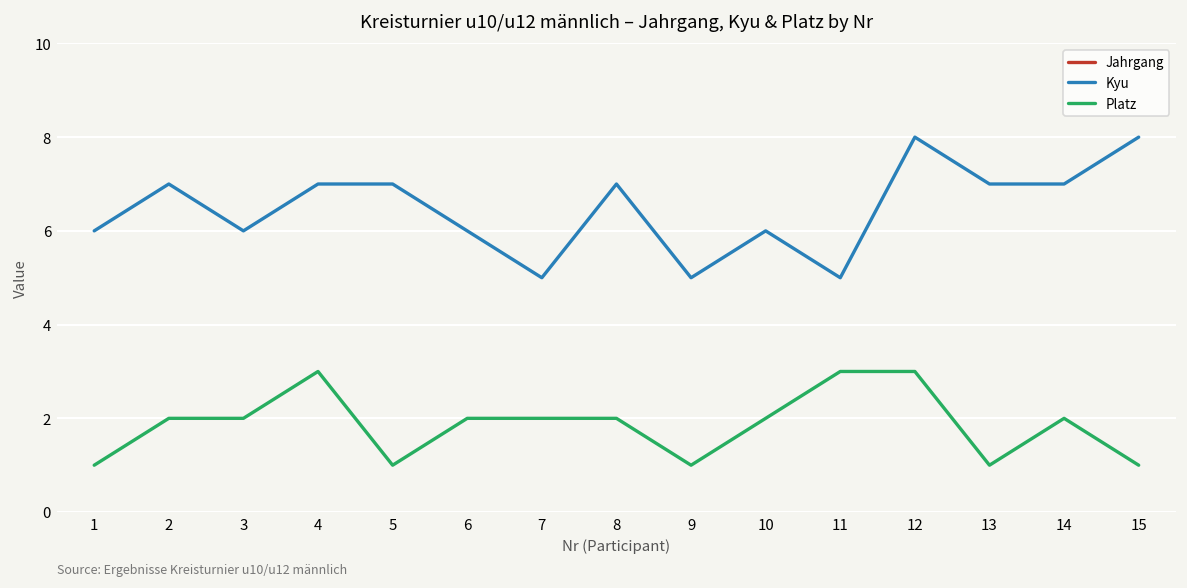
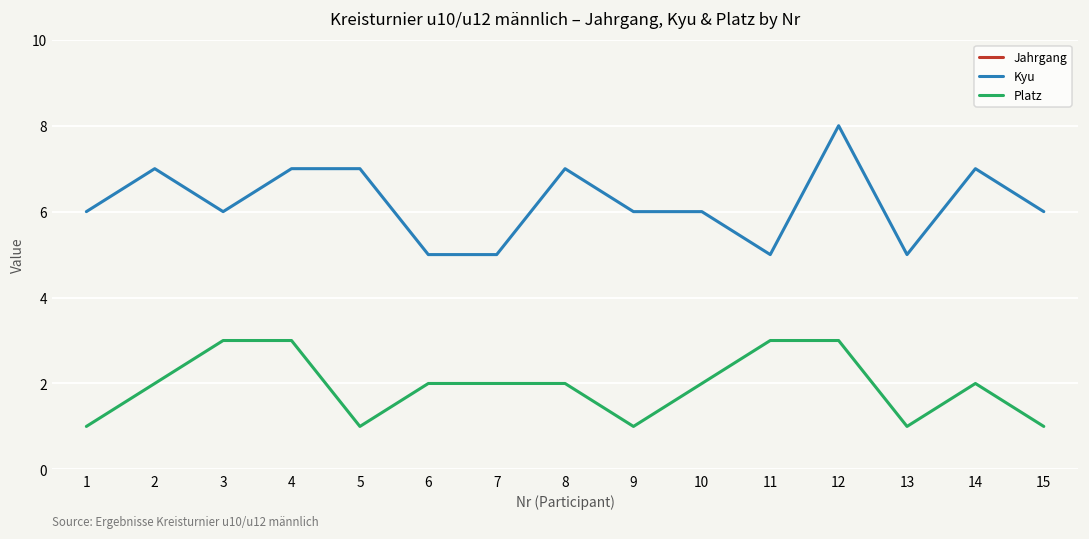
  {
    "Kyu": {
      "1": 6,
      "2": 7,
      "3": 6,
      "4": 7,
      "5": 7,
-     "6": 6,
+     "6": 5,
      "7": 5,
      "8": 7,
-     "9": 5,
+     "9": 6,
      "10": 6,
      "11": 5,
      "12": 8,
-     "13": 7,
+     "13": 5,
      "14": 7,
-     "15": 8
+     "15": 6
    },
    "Platz": {
      "1": 1,
      "2": 2,
-     "3": 2,
+     "3": 3,
      "4": 3,
      "5": 1,
      "6": 2,
      "7": 2,
      "8": 2,
      "9": 1,
      "10": 2,
      "11": 3,
      "12": 3,
      "13": 1,
      "14": 2,
      "15": 1
    }
  }
